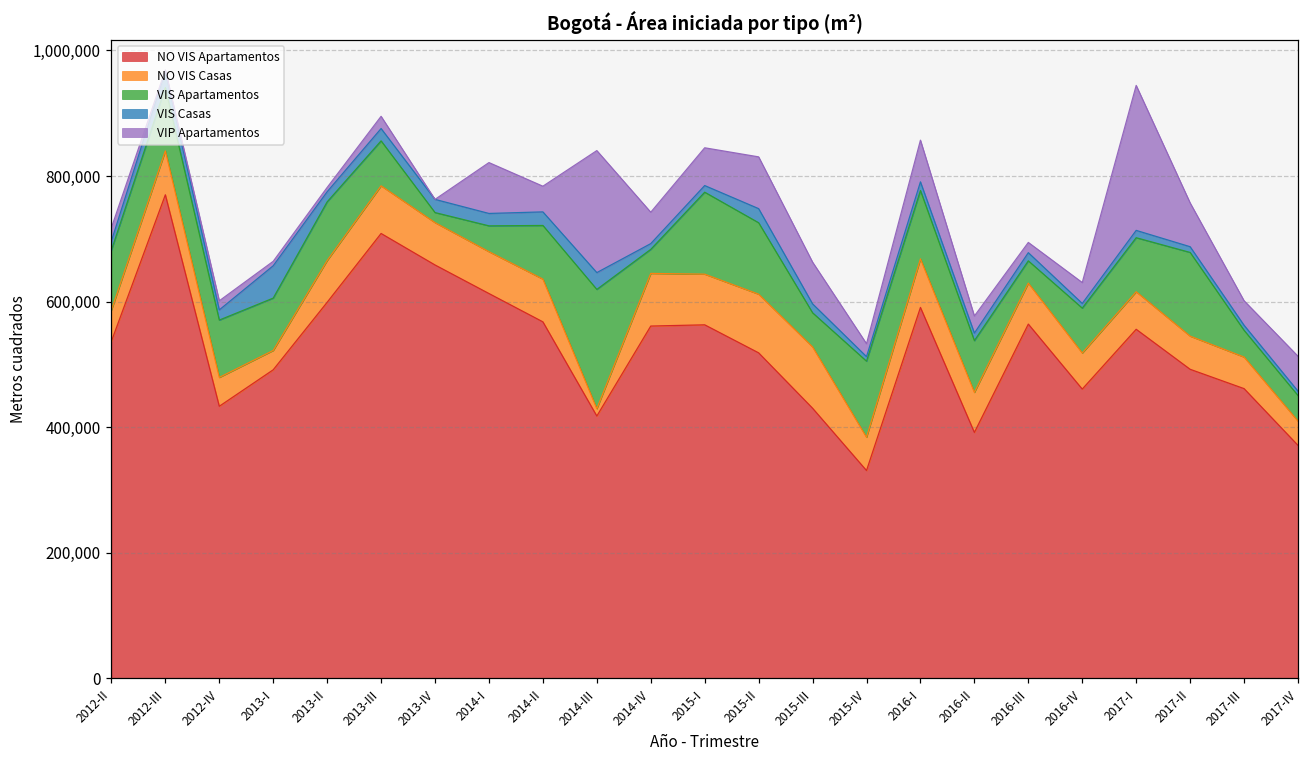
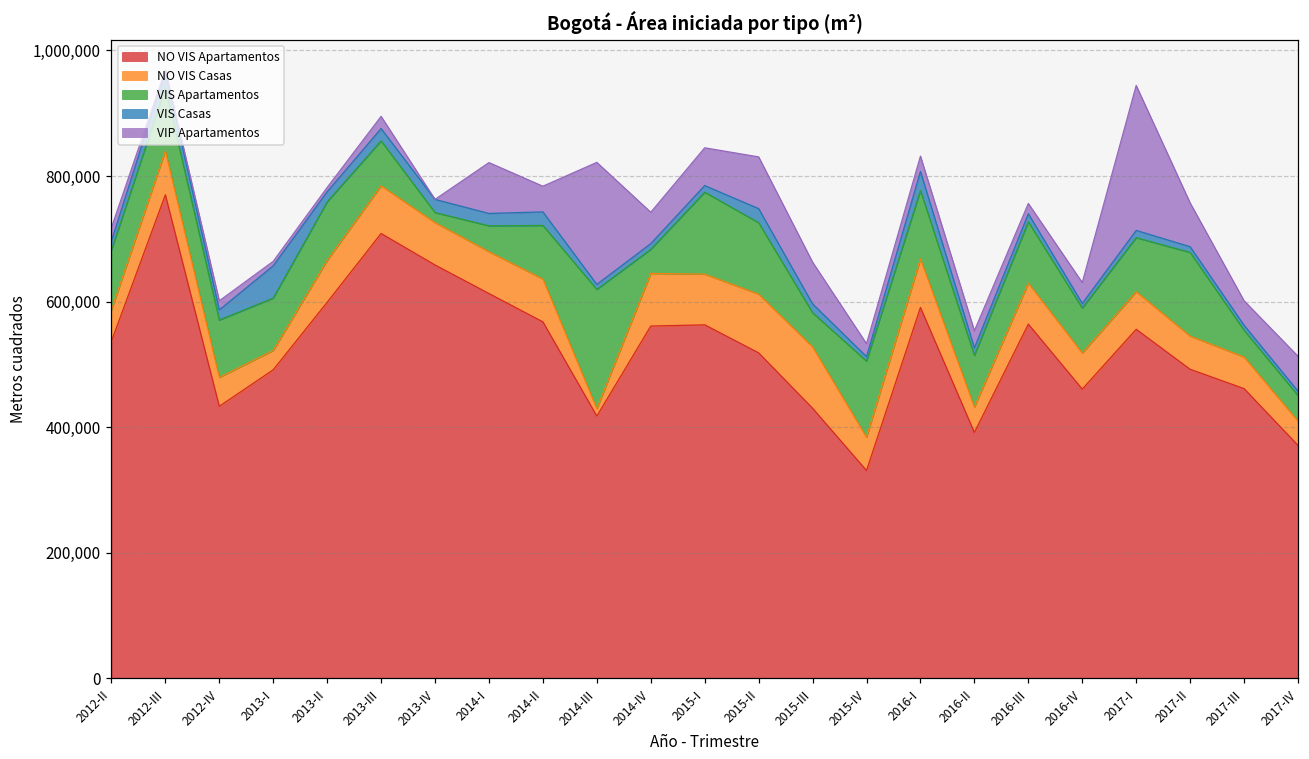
  {
    "NO VIS Apartamentos": {
      "2012-II": "540,000",
      "2012-III": "770,000",
      "2012-IV": "430,000",
      "2013-I": "490,000",
      "2013-II": "600,000",
      "2013-III": "710,000",
      "2013-IV": "660,000",
      "2014-I": "610,000",
      "2014-II": "570,000",
      "2014-III": "420,000",
      "2014-IV": "560,000",
      "2015-I": "560,000",
      "2015-II": "520,000",
      "2015-III": "430,000",
      "2015-IV": "330,000",
      "2016-I": "590,000",
      "2016-II": "390,000",
      "2016-III": "560,000",
      "2016-IV": "460,000",
      "2017-I": "560,000",
      "2017-II": "490,000",
      "2017-III": "460,000",
      "2017-IV": "370,000"
    },
    "NO VIS Casas": {
      "2012-II": "50,000",
      "2012-III": "70,000",
      "2012-IV": "50,000",
      "2013-I": "30,000",
      "2013-II": "70,000",
      "2013-III": "80,000",
      "2013-IV": "70,000",
      "2014-I": "70,000",
      "2014-II": "70,000",
      "2014-III": "10,000",
      "2014-IV": "80,000",
      "2015-I": "80,000",
      "2015-II": "90,000",
      "2015-III": "100,000",
      "2015-IV": "50,000",
      "2016-I": "80,000",
-     "2016-II": "60,000",
+     "2016-II": "40,000",
      "2016-III": "70,000",
      "2016-IV": "60,000",
      "2017-I": "60,000",
      "2017-II": "50,000",
      "2017-III": "50,000",
      "2017-IV": "40,000"
    },
    "VIS Apartamentos": {
      "2012-II": "100,000",
      "2012-IV": "90,000",
      "2013-I": "80,000",
      "2013-II": "90,000",
      "2013-III": "70,000",
      "2013-IV": "20,000",
      "2014-I": "40,000",
      "2014-II": "90,000",
      "2014-III": "190,000",
      "2014-IV": "40,000",
      "2015-I": "130,000",
      "2015-II": "110,000",
      "2015-III": "50,000",
      "2015-IV": "120,000",
      "2016-I": "110,000",
      "2016-II": "80,000",
-     "2016-III": "40,000",
+     "2016-III": "100,000",
      "2016-IV": "70,000",
      "2017-I": "90,000",
      "2017-II": "130,000",
      "2017-III": "40,000",
      "2017-IV": "40,000"
    },
    "VIS Casas": {
      "2012-II": "10,000",
      "2012-IV": "20,000",
      "2013-I": "50,000",
      "2013-II": "20,000",
      "2013-III": "20,000",
      "2014-I": "20,000",
      "2014-II": "20,000",
-     "2014-III": "30,000",
+     "2014-III": "10,000",
      "2014-IV": "10,000",
      "2015-I": "10,000",
      "2015-II": "20,000",
      "2015-III": "10,000",
      "2015-IV": "10,000",
-     "2016-I": "10,000",
+     "2016-I": "30,000",
      "2016-II": "10,000",
      "2016-III": "10,000",
      "2016-IV": "10,000",
      "2017-I": "10,000",
      "2017-II": "10,000",
      "2017-III": "10,000",
      "2017-IV": "10,000"
    },
    "VIP Apartamentos": {
      "2012-II": "20,000",
      "2012-IV": "10,000",
      "2013-I": "10,000",
      "2013-II": "10,000",
      "2013-III": "20,000",
      "2014-I": "80,000",
      "2014-II": "40,000",
      "2014-III": "190,000",
      "2014-IV": "50,000",
      "2015-I": "60,000",
      "2015-II": "80,000",
      "2015-III": "70,000",
      "2015-IV": "20,000",
-     "2016-I": "70,000",
+     "2016-I": "20,000",
      "2016-II": "30,000",
      "2016-III": "20,000",
      "2016-IV": "30,000",
      "2017-I": "230,000",
      "2017-II": "70,000",
      "2017-III": "40,000",
      "2017-IV": "60,000"
    }
  }
